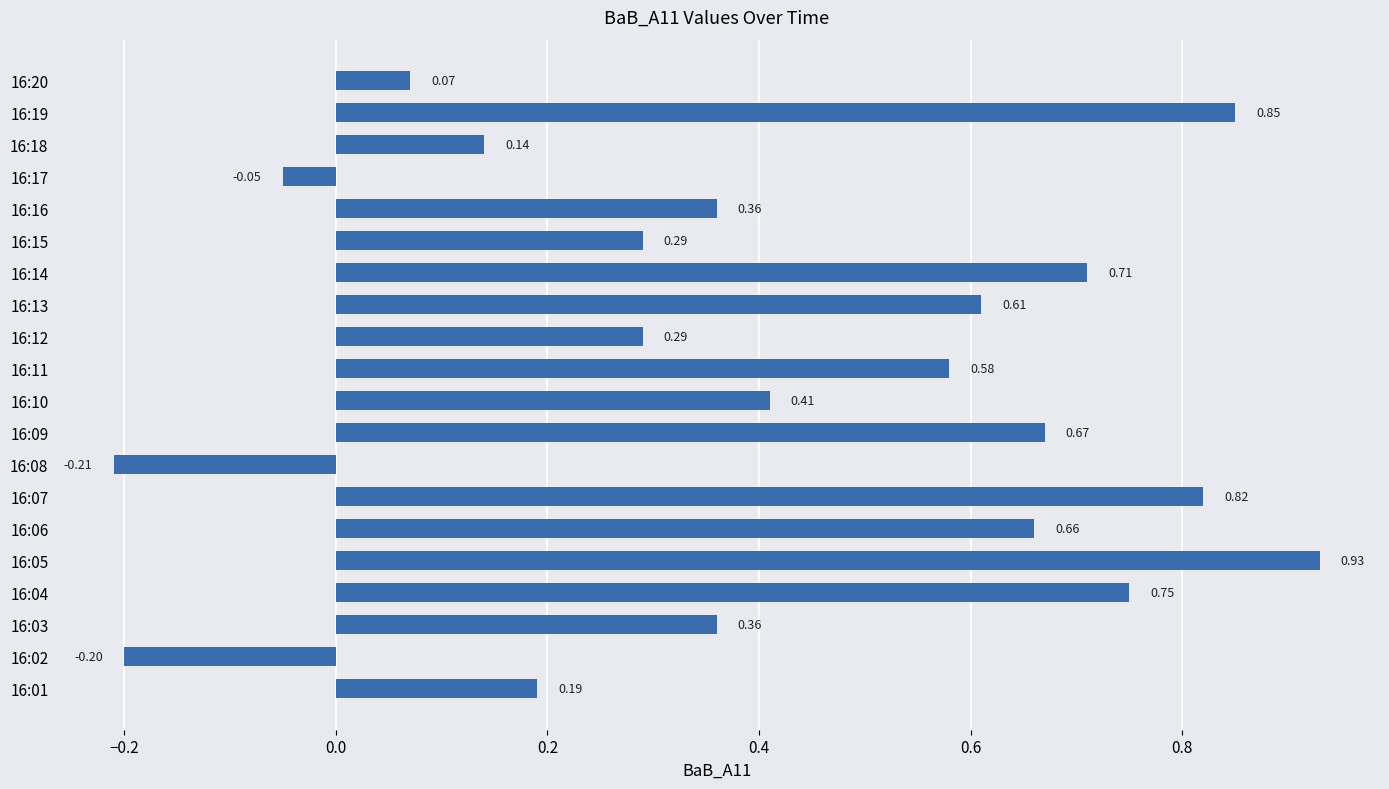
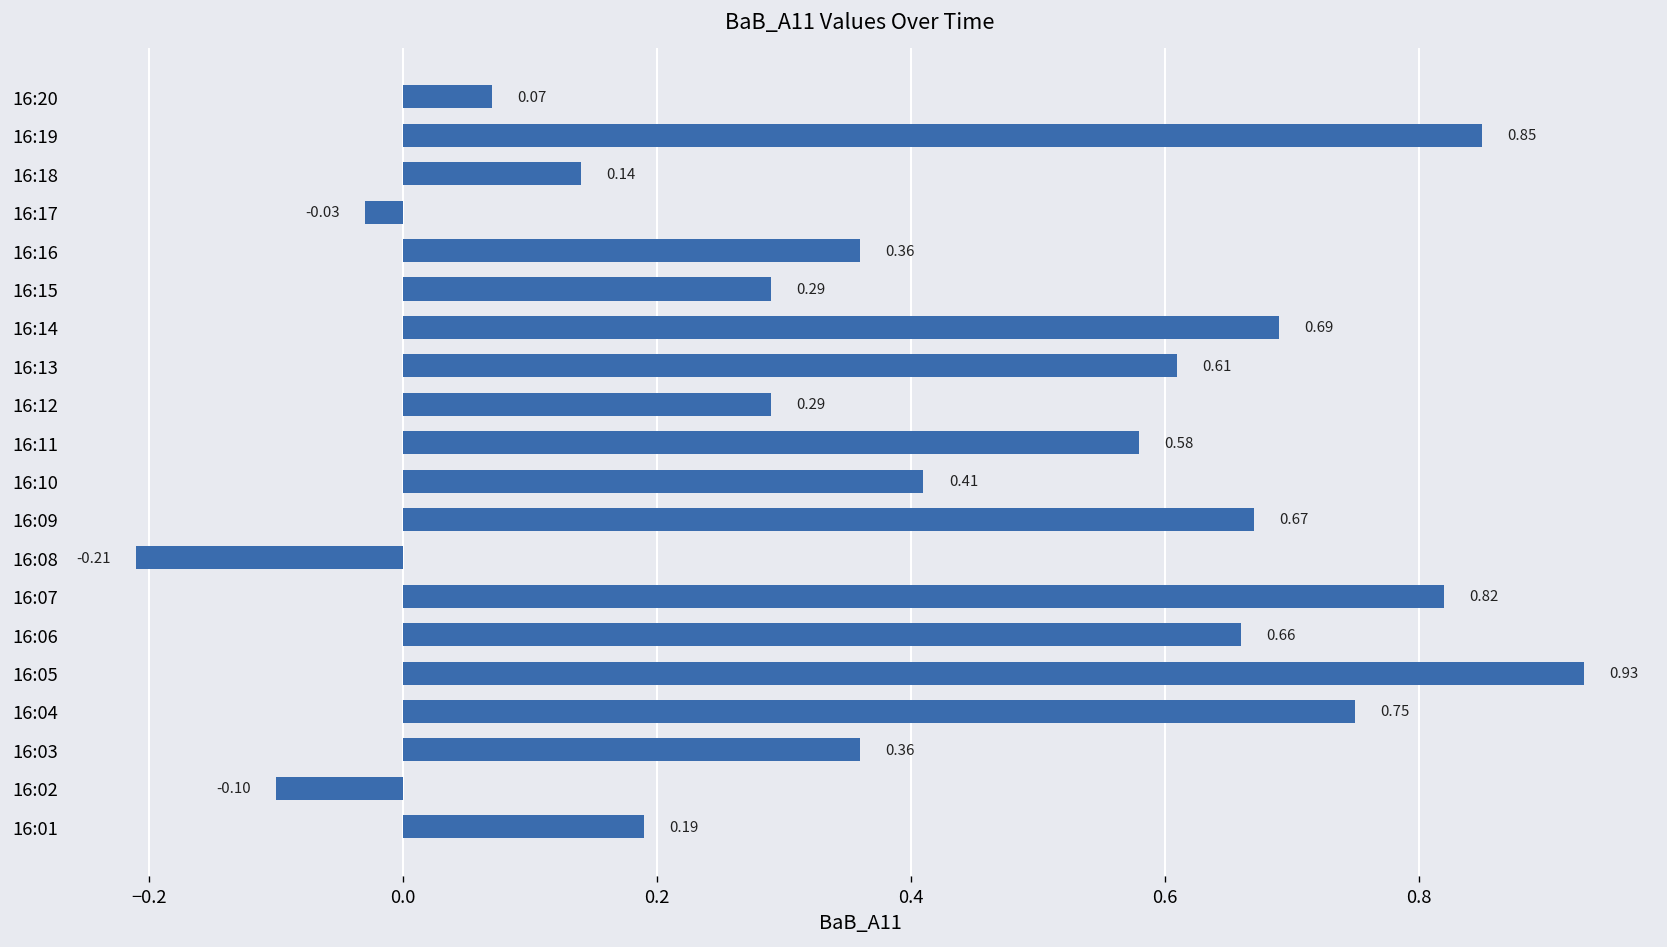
  {
    "16:20": 0.07,
    "16:19": 0.85,
    "16:18": 0.14,
-   "16:17": -0.05,
+   "16:17": -0.03,
    "16:16": 0.36,
    "16:15": 0.29,
-   "16:14": 0.71,
+   "16:14": 0.69,
    "16:13": 0.61,
    "16:12": 0.29,
    "16:11": 0.58,
    "16:10": 0.41,
    "16:09": 0.67,
    "16:08": -0.21,
    "16:07": 0.82,
    "16:06": 0.66,
    "16:05": 0.93,
    "16:04": 0.75,
    "16:03": 0.36,
-   "16:02": -0.20,
+   "16:02": -0.10,
    "16:01": 0.19
  }
